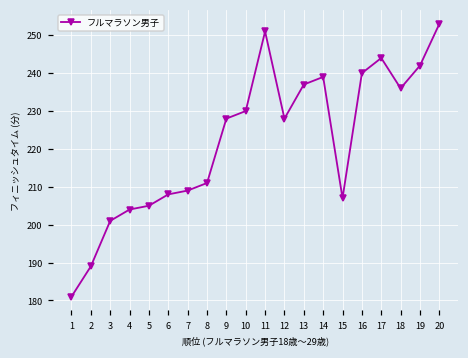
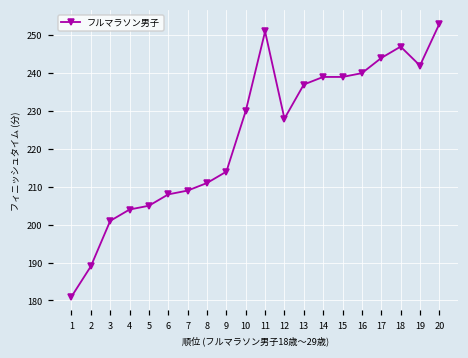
  {
    "1": 181,
    "2": 189,
    "3": 201,
    "4": 204,
    "5": 205,
    "6": 208,
    "7": 209,
    "8": 211,
-   "9": 228,
+   "9": 214,
    "10": 230,
    "11": 251,
    "12": 228,
    "13": 237,
    "14": 239,
-   "15": 207,
+   "15": 239,
    "16": 240,
    "17": 244,
-   "18": 236,
+   "18": 247,
    "19": 242,
    "20": 253
  }
